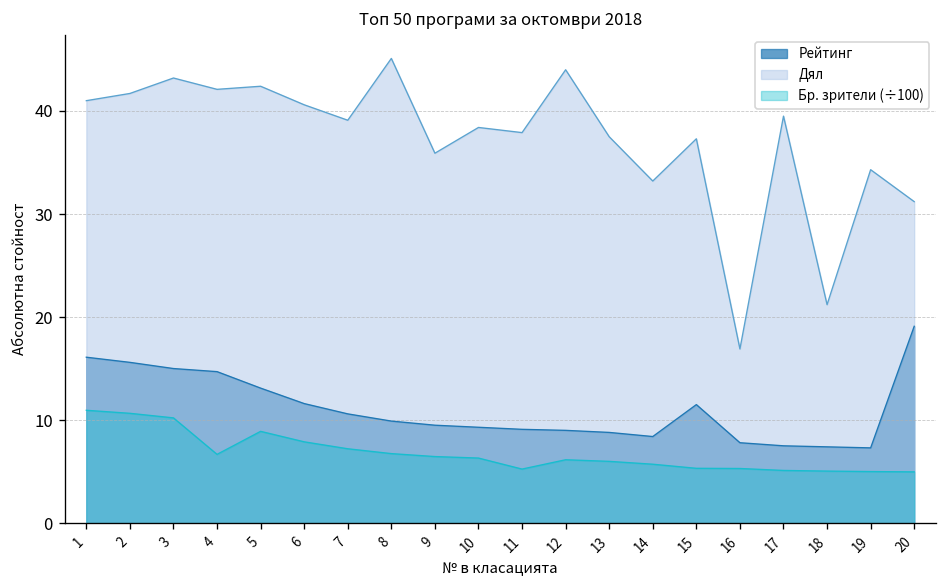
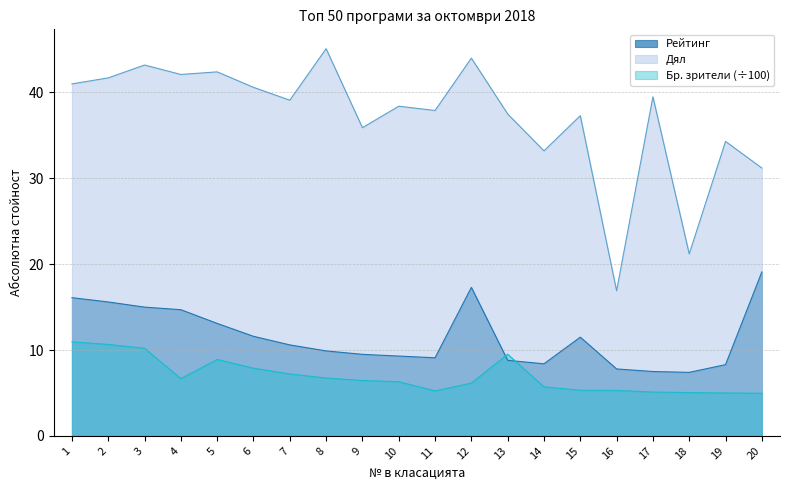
  {
    "Рейтинг": {
      "1": 16,
      "2": 16,
      "3": 15,
      "4": 15,
      "5": 13,
      "6": 12,
      "7": 11,
      "8": 10,
      "9": 10,
      "10": 9,
      "11": 9,
-     "12": 9,
+     "12": 17,
      "13": 9,
      "14": 8,
      "15": 12,
      "16": 8,
      "17": 8,
      "18": 7,
-     "19": 7,
+     "19": 8,
      "20": 19
    },
    "Дял": {
      "1": 41,
      "2": 42,
      "3": 43,
      "4": 42,
      "5": 42,
      "6": 41,
      "7": 39,
      "8": 45,
      "9": 36,
      "10": 38,
      "11": 38,
      "12": 44,
      "13": 38,
      "14": 33,
      "15": 37,
      "16": 17,
      "17": 40,
      "18": 21,
      "19": 34,
      "20": 31
    },
    "Бр. зрители (÷100)": {
      "1": 11,
      "2": 11,
      "3": 10,
      "4": 7,
      "5": 9,
      "6": 8,
      "7": 7,
      "8": 7,
      "9": 6,
      "10": 6,
      "11": 5,
      "12": 6,
-     "13": 6,
+     "13": 10,
      "14": 6,
      "15": 5,
      "16": 5,
      "17": 5,
      "18": 5,
      "19": 5,
      "20": 5
    }
  }
